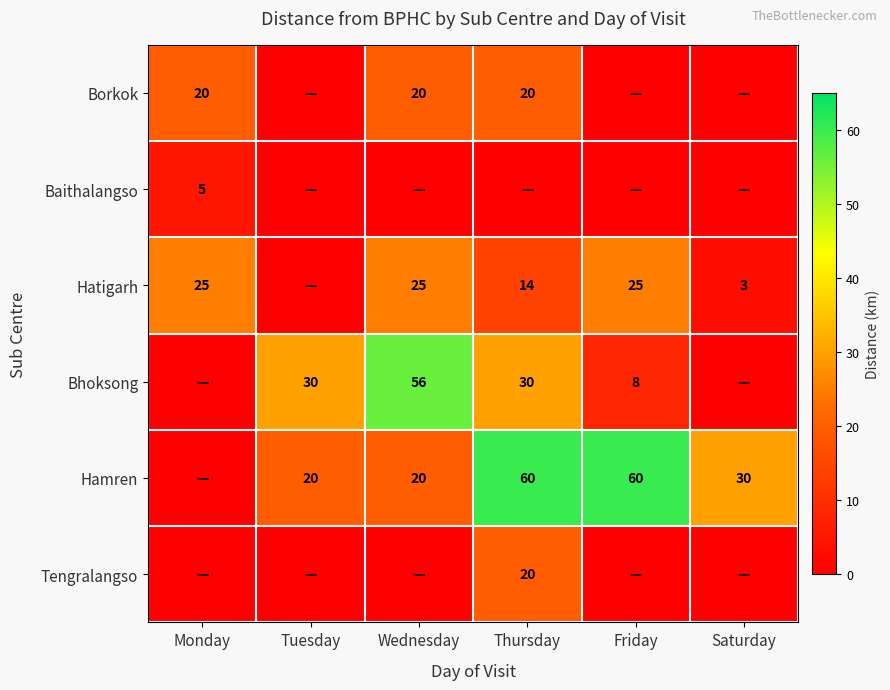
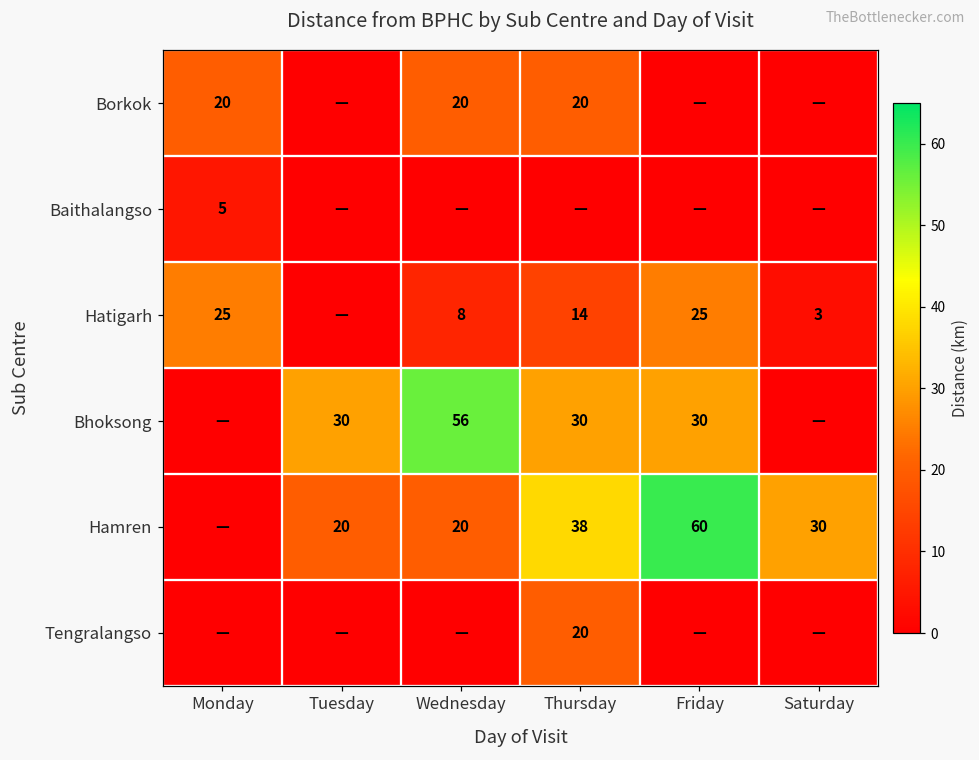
  {
    "Borkok": {
      "Monday": 20,
      "Wednesday": 20,
      "Thursday": 20
    },
    "Baithalangso": {
      "Monday": 5
    },
    "Hatigarh": {
      "Monday": 25,
-     "Wednesday": 25,
+     "Wednesday": 8,
      "Thursday": 14,
      "Friday": 25,
      "Saturday": 3
    },
    "Bhoksong": {
      "Tuesday": 30,
      "Wednesday": 56,
      "Thursday": 30,
-     "Friday": 8
+     "Friday": 30
    },
    "Hamren": {
      "Tuesday": 20,
      "Wednesday": 20,
-     "Thursday": 60,
+     "Thursday": 38,
      "Friday": 60,
      "Saturday": 30
    },
    "Tengralangso": {
      "Thursday": 20
    }
  }
